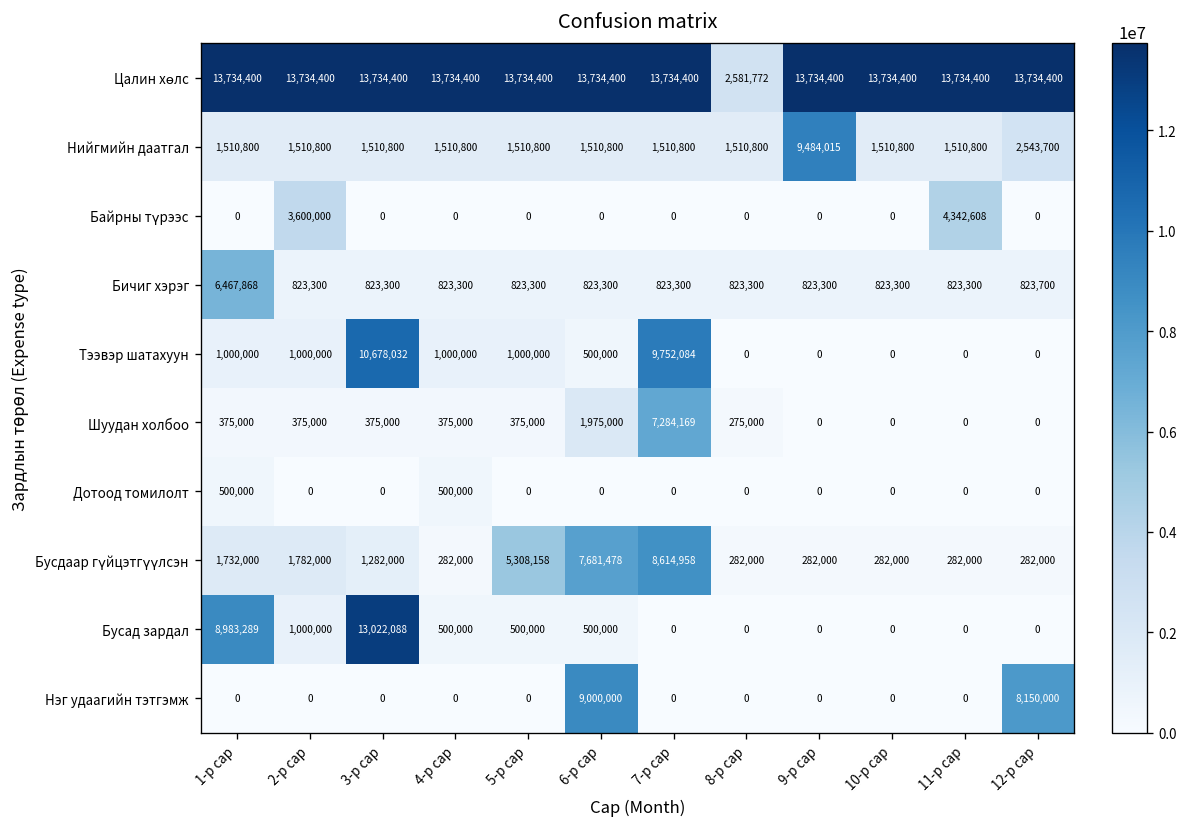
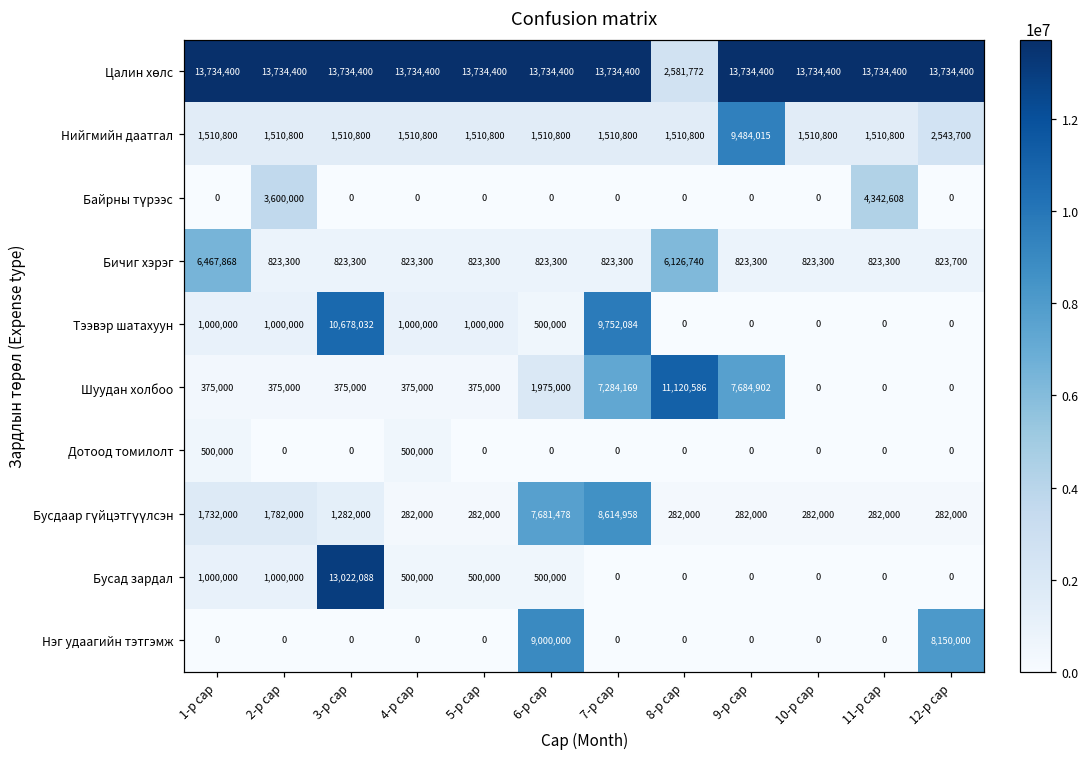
  {
    "Цалин хөлс": {
      "1-р сар": "13,734,400",
      "2-р сар": "13,734,400",
      "3-р сар": "13,734,400",
      "4-р сар": "13,734,400",
      "5-р сар": "13,734,400",
      "6-р сар": "13,734,400",
      "7-р сар": "13,734,400",
      "8-р сар": "2,581,772",
      "9-р сар": "13,734,400",
      "10-р сар": "13,734,400",
      "11-р сар": "13,734,400",
      "12-р сар": "13,734,400"
    },
    "Нийгмийн даатгал": {
      "1-р сар": "1,510,800",
      "2-р сар": "1,510,800",
      "3-р сар": "1,510,800",
      "4-р сар": "1,510,800",
      "5-р сар": "1,510,800",
      "6-р сар": "1,510,800",
      "7-р сар": "1,510,800",
      "8-р сар": "1,510,800",
      "9-р сар": "9,484,015",
      "10-р сар": "1,510,800",
      "11-р сар": "1,510,800",
      "12-р сар": "2,543,700"
    },
    "Байрны түрээс": {
      "1-р сар": "0",
      "2-р сар": "3,600,000",
      "3-р сар": "0",
      "4-р сар": "0",
      "5-р сар": "0",
      "6-р сар": "0",
      "7-р сар": "0",
      "8-р сар": "0",
      "9-р сар": "0",
      "10-р сар": "0",
      "11-р сар": "4,342,608",
      "12-р сар": "0"
    },
    "Бичиг хэрэг": {
      "1-р сар": "6,467,868",
      "2-р сар": "823,300",
      "3-р сар": "823,300",
      "4-р сар": "823,300",
      "5-р сар": "823,300",
      "6-р сар": "823,300",
      "7-р сар": "823,300",
-     "8-р сар": "823,300",
+     "8-р сар": "6,126,740",
      "9-р сар": "823,300",
      "10-р сар": "823,300",
      "11-р сар": "823,300",
      "12-р сар": "823,700"
    },
    "Тээвэр шатахуун": {
      "1-р сар": "1,000,000",
      "2-р сар": "1,000,000",
      "3-р сар": "10,678,032",
      "4-р сар": "1,000,000",
      "5-р сар": "1,000,000",
      "6-р сар": "500,000",
      "7-р сар": "9,752,084",
      "8-р сар": "0",
      "9-р сар": "0",
      "10-р сар": "0",
      "11-р сар": "0",
      "12-р сар": "0"
    },
    "Шуудан холбоо": {
      "1-р сар": "375,000",
      "2-р сар": "375,000",
      "3-р сар": "375,000",
      "4-р сар": "375,000",
      "5-р сар": "375,000",
      "6-р сар": "1,975,000",
      "7-р сар": "7,284,169",
-     "8-р сар": "275,000",
-     "9-р сар": "0",
+     "8-р сар": "11,120,586",
+     "9-р сар": "7,684,902",
      "10-р сар": "0",
      "11-р сар": "0",
      "12-р сар": "0"
    },
    "Дотоод томилолт": {
      "1-р сар": "500,000",
      "2-р сар": "0",
      "3-р сар": "0",
      "4-р сар": "500,000",
      "5-р сар": "0",
      "6-р сар": "0",
      "7-р сар": "0",
      "8-р сар": "0",
      "9-р сар": "0",
      "10-р сар": "0",
      "11-р сар": "0",
      "12-р сар": "0"
    },
    "Бусдаар гүйцэтгүүлсэн": {
      "1-р сар": "1,732,000",
      "2-р сар": "1,782,000",
      "3-р сар": "1,282,000",
      "4-р сар": "282,000",
-     "5-р сар": "5,308,158",
+     "5-р сар": "282,000",
      "6-р сар": "7,681,478",
      "7-р сар": "8,614,958",
      "8-р сар": "282,000",
      "9-р сар": "282,000",
      "10-р сар": "282,000",
      "11-р сар": "282,000",
      "12-р сар": "282,000"
    },
    "Бусад зардал": {
-     "1-р сар": "8,983,289",
+     "1-р сар": "1,000,000",
      "2-р сар": "1,000,000",
      "3-р сар": "13,022,088",
      "4-р сар": "500,000",
      "5-р сар": "500,000",
      "6-р сар": "500,000",
      "7-р сар": "0",
      "8-р сар": "0",
      "9-р сар": "0",
      "10-р сар": "0",
      "11-р сар": "0",
      "12-р сар": "0"
    },
    "Нэг удаагийн тэтгэмж": {
      "1-р сар": "0",
      "2-р сар": "0",
      "3-р сар": "0",
      "4-р сар": "0",
      "5-р сар": "0",
      "6-р сар": "9,000,000",
      "7-р сар": "0",
      "8-р сар": "0",
      "9-р сар": "0",
      "10-р сар": "0",
      "11-р сар": "0",
      "12-р сар": "8,150,000"
    }
  }
